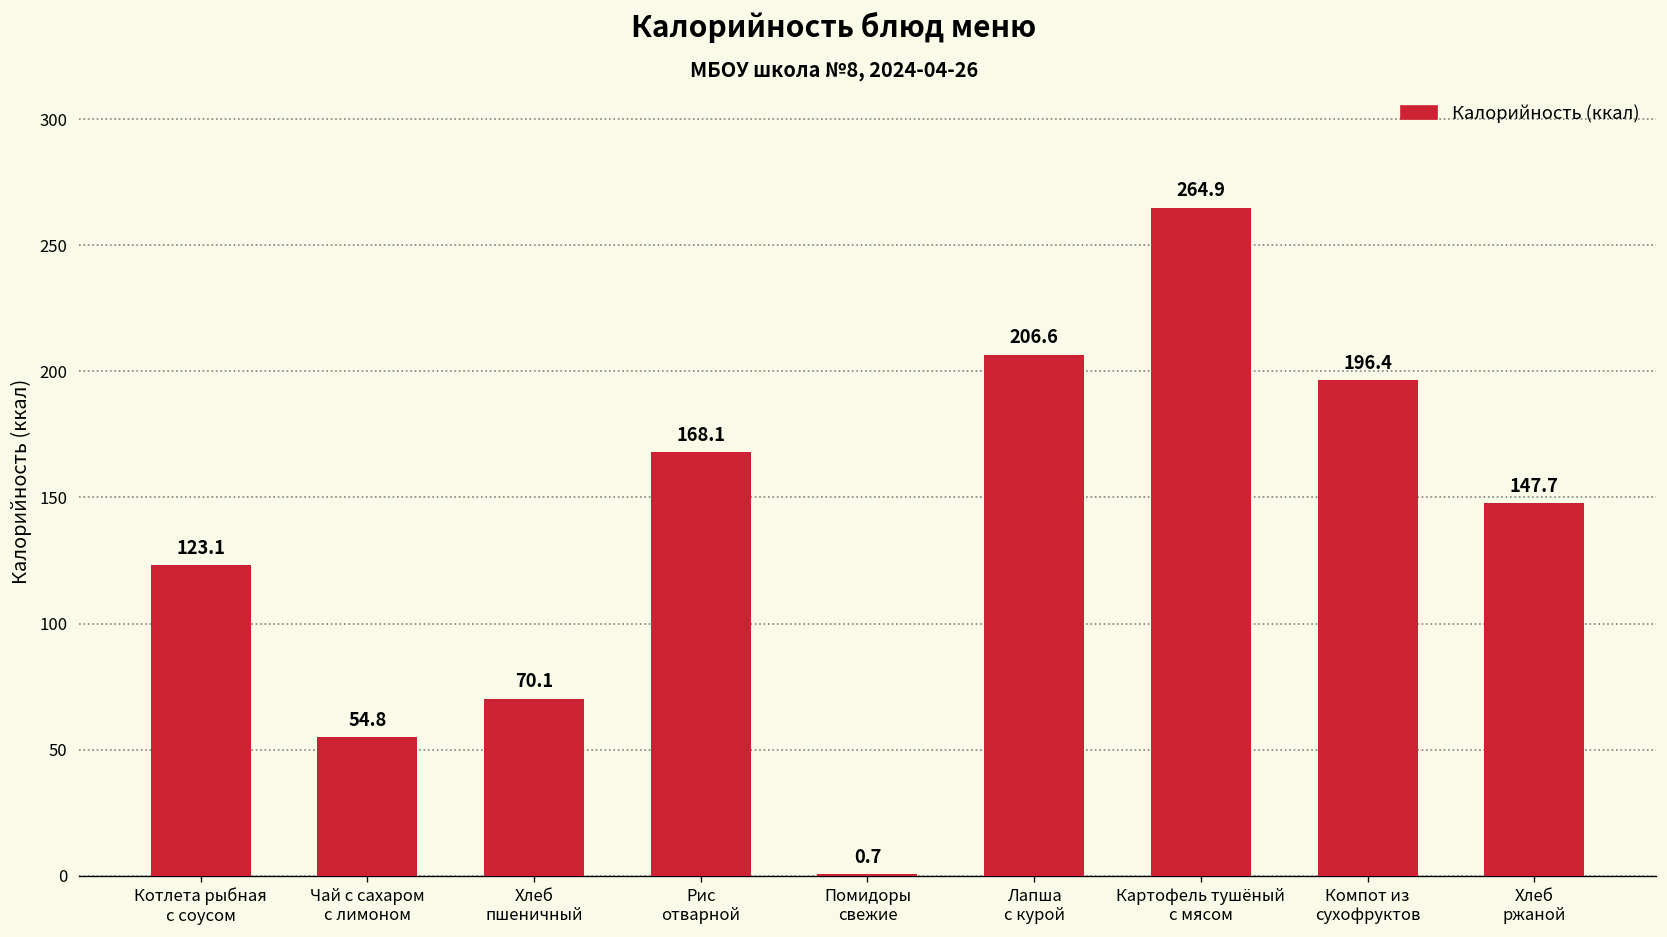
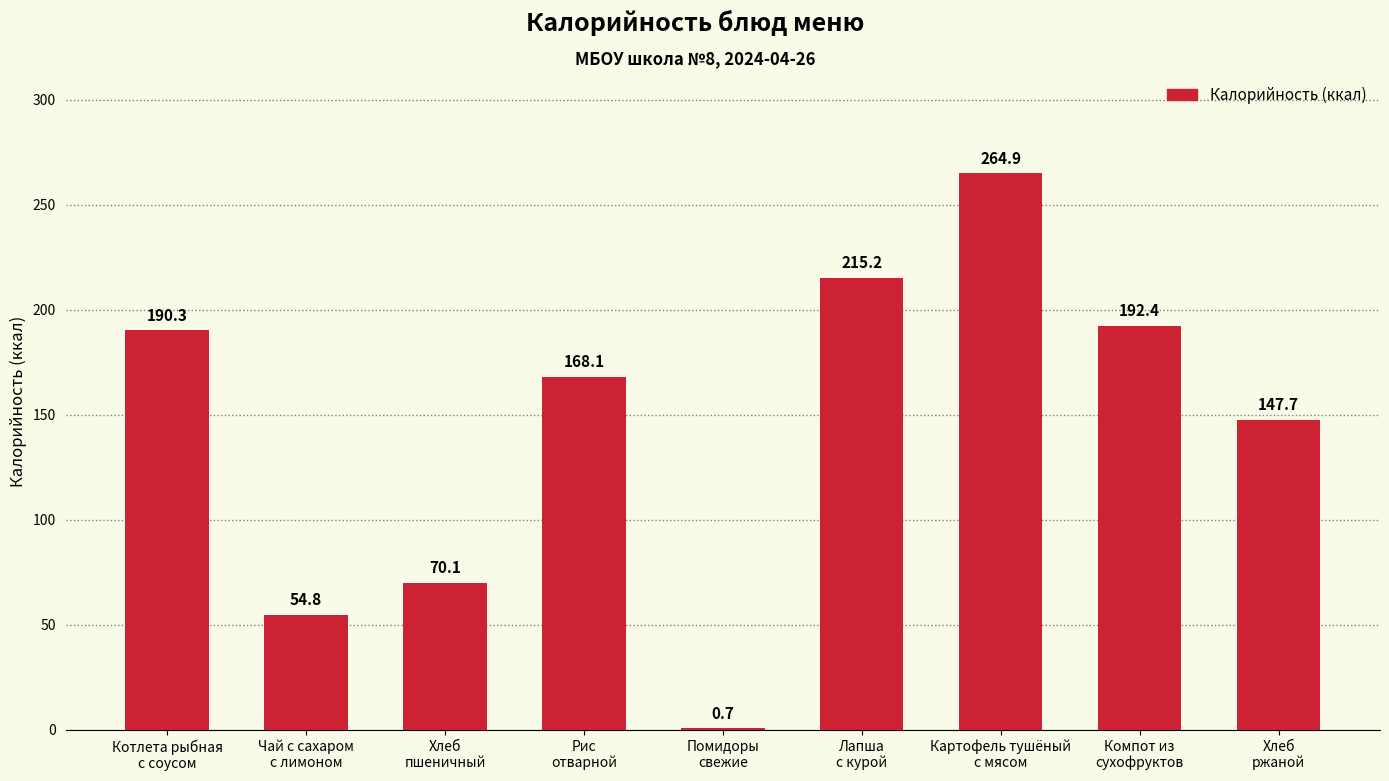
  {
-   "Котлета рыбная с соусом": 123.1,
+   "Котлета рыбная с соусом": 190.3,
    "Чай с сахаром с лимоном": 54.8,
    "Хлеб пшеничный": 70.1,
    "Рис отварной": 168.1,
    "Помидоры свежие": 0.7,
-   "Лапша с курой": 206.6,
+   "Лапша с курой": 215.2,
    "Картофель тушёный с мясом": 264.9,
-   "Компот из сухофруктов": 196.4,
+   "Компот из сухофруктов": 192.4,
    "Хлеб ржаной": 147.7
  }
